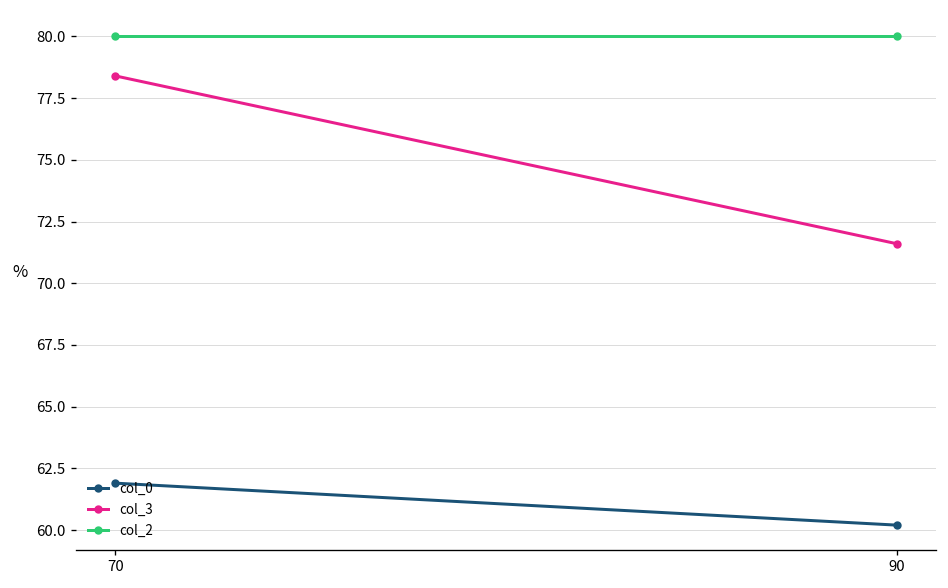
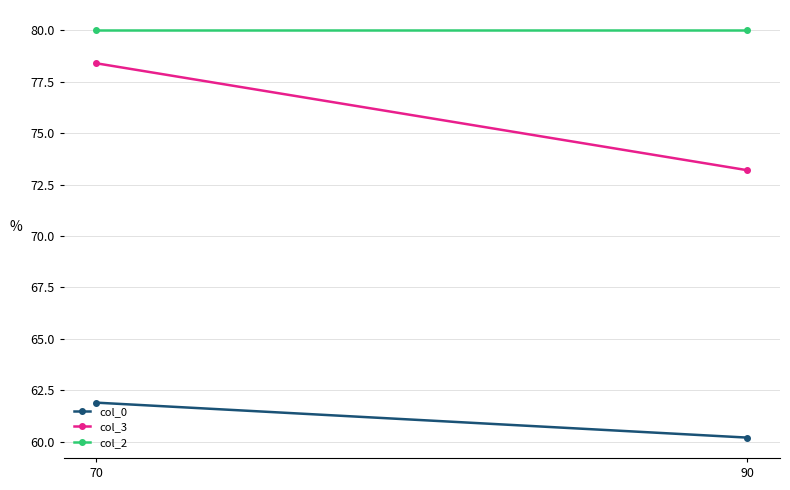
  {
    "col_0": {
      "70": 61.9,
      "90": 60.2
    },
    "col_3": {
      "70": 78.4,
-     "90": 71.6
+     "90": 73.2
    },
    "col_2": {
      "70": 80.0,
      "90": 80.0
    }
  }
